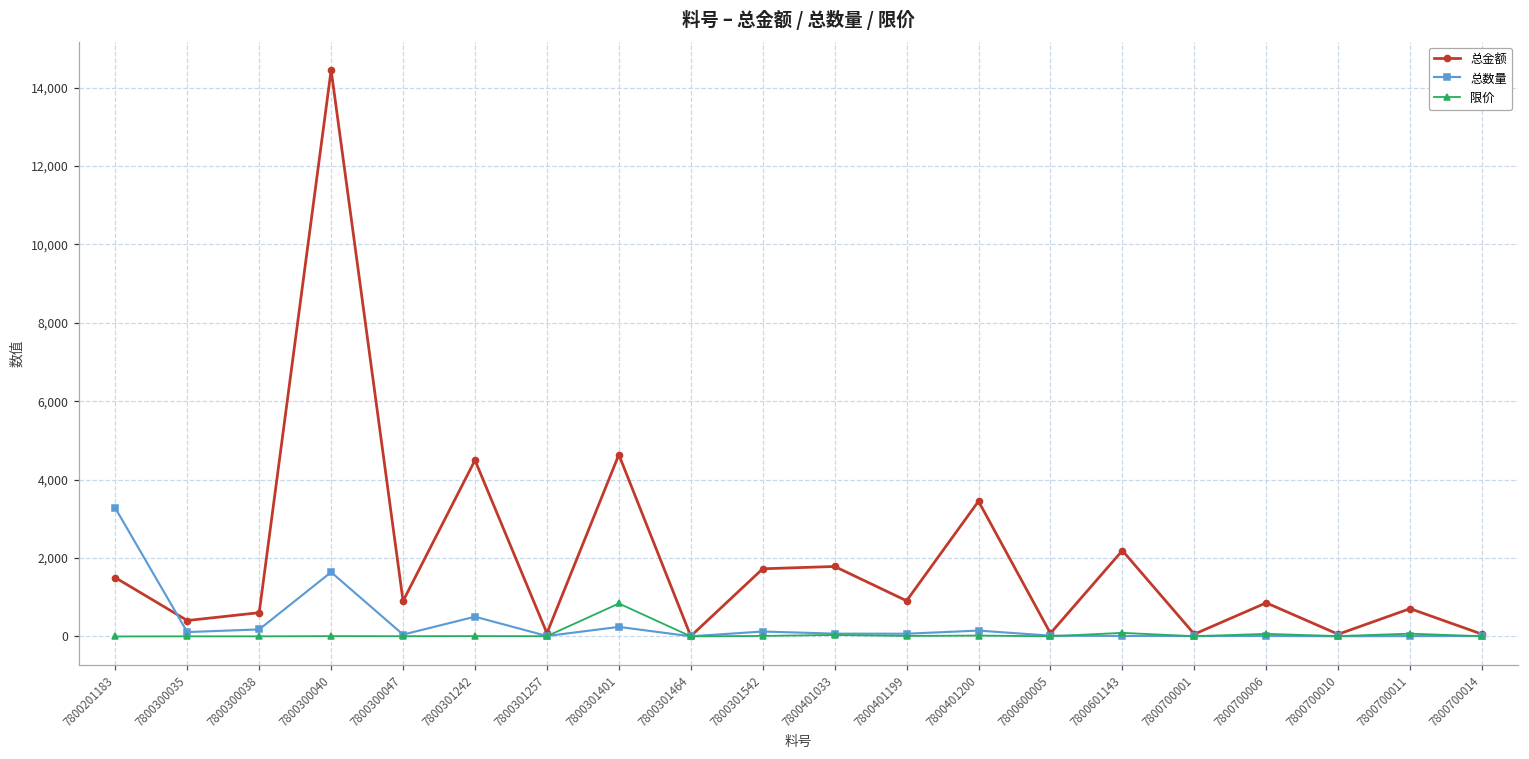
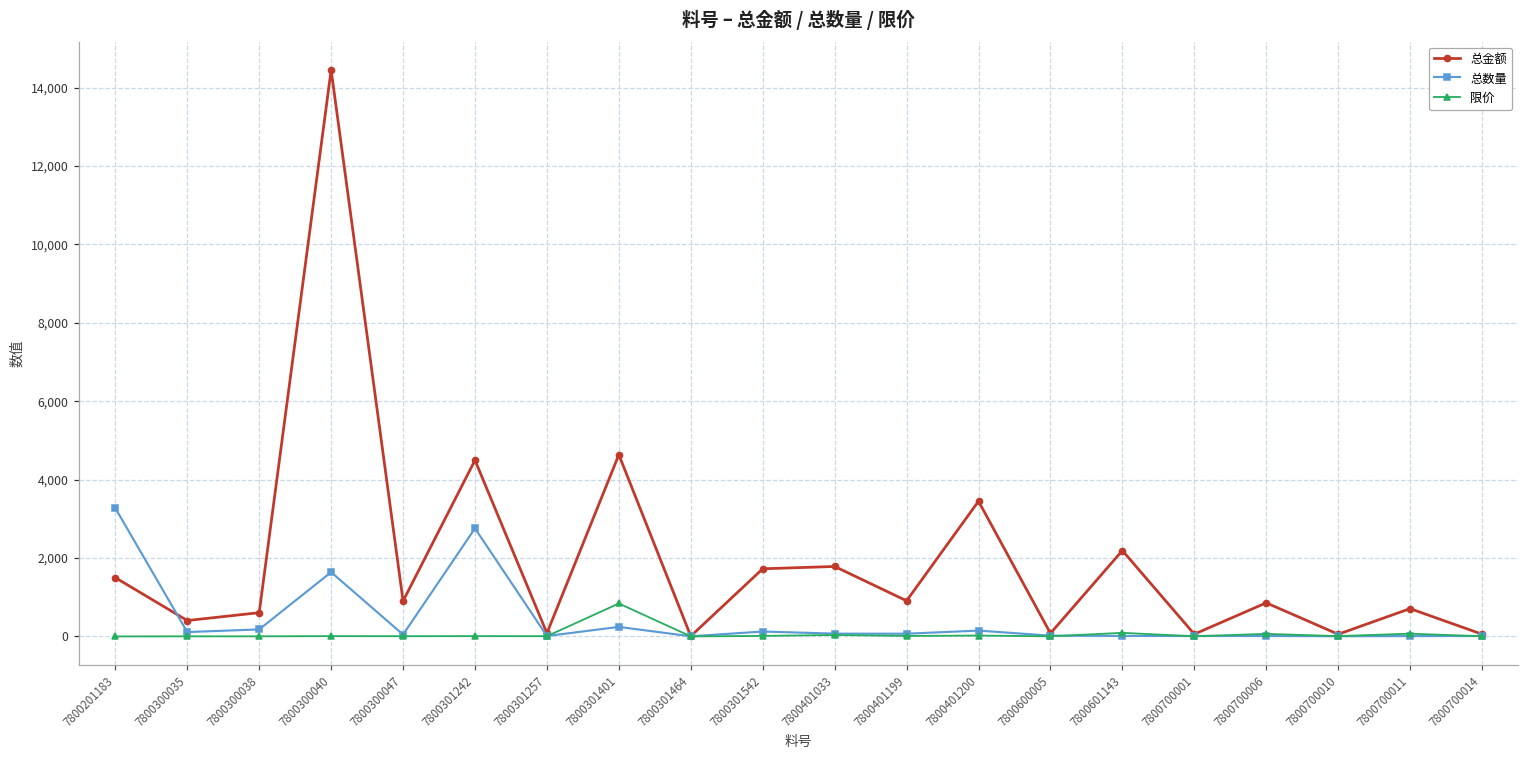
  {
    "总金额": {
      "7800201183": "1,500",
      "7800300035": "400",
      "7800300038": "600",
      "7800300040": "14,400",
      "7800300047": "900",
      "7800301242": "4,500",
      "7800301257": "100",
      "7800301401": "4,600",
      "7800301542": "1,700",
      "7800401033": "1,800",
      "7800401199": "900",
      "7800401200": "3,500",
      "7800601143": "2,200",
      "7800700006": "900",
      "7800700011": "700"
    },
    "总数量": {
      "7800201183": "3,300",
      "7800300035": "100",
      "7800300038": "200",
      "7800300040": "1,600",
-     "7800301242": "500",
+     "7800301242": "2,800",
      "7800301401": "200",
      "7800301542": "100",
      "7800401200": "200",
      "7800601143": "0"
    },
    "限价": {
      "7800201183": "0",
      "7800300035": "0",
      "7800300038": "0",
      "7800300040": "0",
      "7800301242": "0",
      "7800301401": "800",
      "7800301542": "0",
      "7800401200": "0",
      "7800601143": "100"
    }
  }
